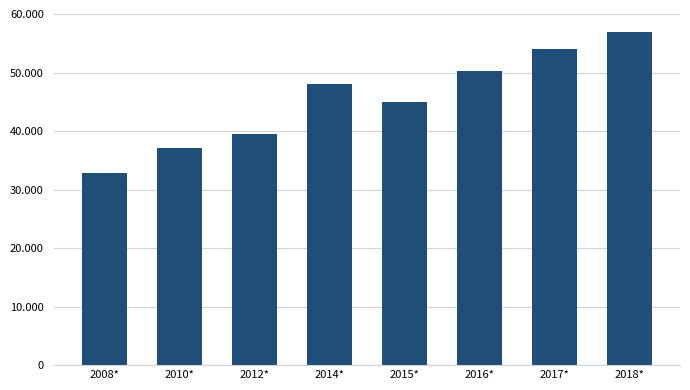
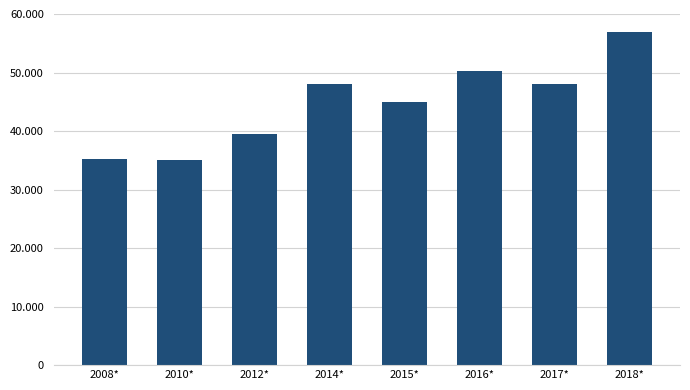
  {
-   "2008*": 33,
-   "2010*": 37,
+   "2008*": 35,
+   "2010*": 35,
    "2012*": 40,
    "2014*": 48,
    "2015*": 45,
    "2016*": 50,
-   "2017*": 54,
+   "2017*": 48,
    "2018*": 57
  }
